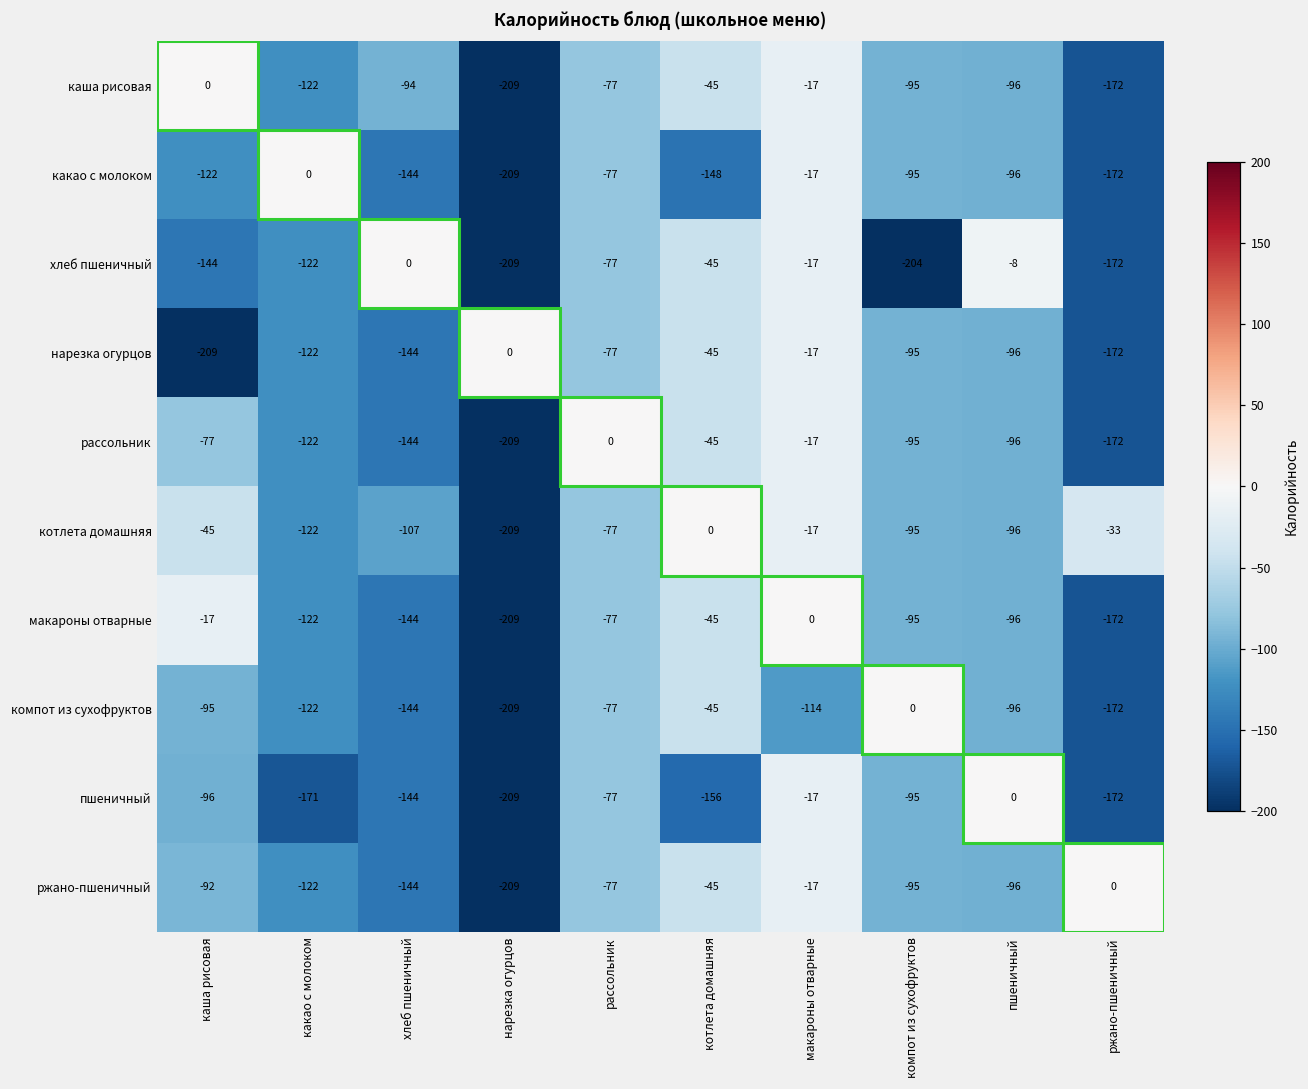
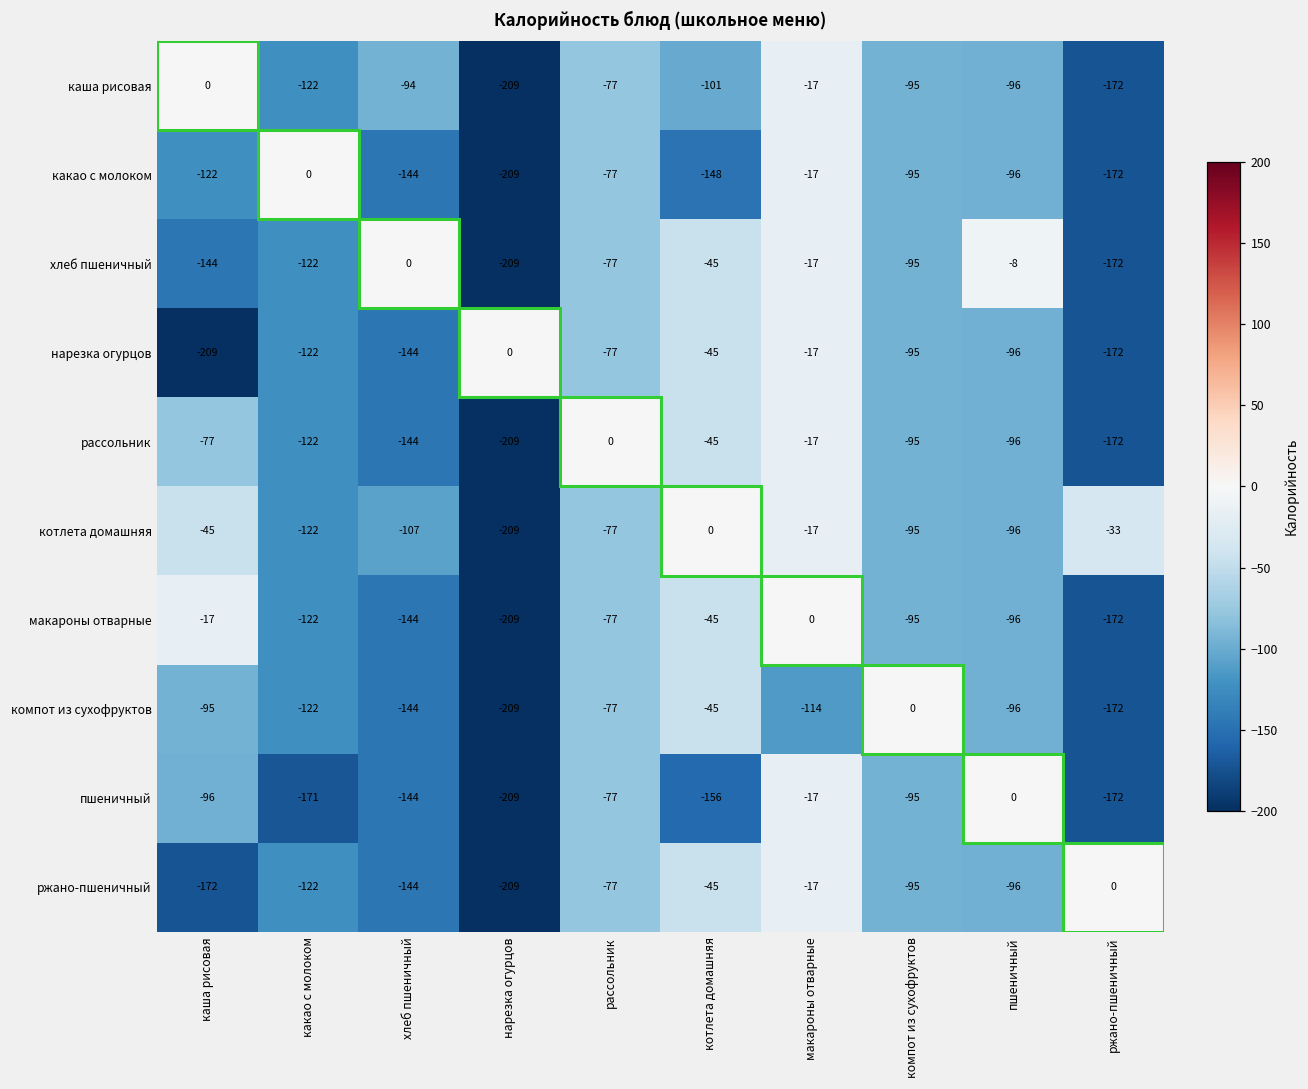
  {
    "каша рисовая": {
      "каша рисовая": 0,
      "какао с молоком": -122,
      "хлеб пшеничный": -94,
      "нарезка огурцов": -209,
      "рассольник": -77,
-     "котлета домашняя": -45,
+     "котлета домашняя": -101,
      "макароны отварные": -17,
      "компот из сухофруктов": -95,
      "пшеничный": -96,
      "ржано-пшеничный": -172
    },
    "какао с молоком": {
      "каша рисовая": -122,
      "какао с молоком": 0,
      "хлеб пшеничный": -144,
      "нарезка огурцов": -209,
      "рассольник": -77,
      "котлета домашняя": -148,
      "макароны отварные": -17,
      "компот из сухофруктов": -95,
      "пшеничный": -96,
      "ржано-пшеничный": -172
    },
    "хлеб пшеничный": {
      "каша рисовая": -144,
      "какао с молоком": -122,
      "хлеб пшеничный": 0,
      "нарезка огурцов": -209,
      "рассольник": -77,
      "котлета домашняя": -45,
      "макароны отварные": -17,
-     "компот из сухофруктов": -204,
+     "компот из сухофруктов": -95,
      "пшеничный": -8,
      "ржано-пшеничный": -172
    },
    "нарезка огурцов": {
      "каша рисовая": -209,
      "какао с молоком": -122,
      "хлеб пшеничный": -144,
      "нарезка огурцов": 0,
      "рассольник": -77,
      "котлета домашняя": -45,
      "макароны отварные": -17,
      "компот из сухофруктов": -95,
      "пшеничный": -96,
      "ржано-пшеничный": -172
    },
    "рассольник": {
      "каша рисовая": -77,
      "какао с молоком": -122,
      "хлеб пшеничный": -144,
      "нарезка огурцов": -209,
      "рассольник": 0,
      "котлета домашняя": -45,
      "макароны отварные": -17,
      "компот из сухофруктов": -95,
      "пшеничный": -96,
      "ржано-пшеничный": -172
    },
    "котлета домашняя": {
      "каша рисовая": -45,
      "какао с молоком": -122,
      "хлеб пшеничный": -107,
      "нарезка огурцов": -209,
      "рассольник": -77,
      "котлета домашняя": 0,
      "макароны отварные": -17,
      "компот из сухофруктов": -95,
      "пшеничный": -96,
      "ржано-пшеничный": -33
    },
    "макароны отварные": {
      "каша рисовая": -17,
      "какао с молоком": -122,
      "хлеб пшеничный": -144,
      "нарезка огурцов": -209,
      "рассольник": -77,
      "котлета домашняя": -45,
      "макароны отварные": 0,
      "компот из сухофруктов": -95,
      "пшеничный": -96,
      "ржано-пшеничный": -172
    },
    "компот из сухофруктов": {
      "каша рисовая": -95,
      "какао с молоком": -122,
      "хлеб пшеничный": -144,
      "нарезка огурцов": -209,
      "рассольник": -77,
      "котлета домашняя": -45,
      "макароны отварные": -114,
      "компот из сухофруктов": 0,
      "пшеничный": -96,
      "ржано-пшеничный": -172
    },
    "пшеничный": {
      "каша рисовая": -96,
      "какао с молоком": -171,
      "хлеб пшеничный": -144,
      "нарезка огурцов": -209,
      "рассольник": -77,
      "котлета домашняя": -156,
      "макароны отварные": -17,
      "компот из сухофруктов": -95,
      "пшеничный": 0,
      "ржано-пшеничный": -172
    },
    "ржано-пшеничный": {
-     "каша рисовая": -92,
+     "каша рисовая": -172,
      "какао с молоком": -122,
      "хлеб пшеничный": -144,
      "нарезка огурцов": -209,
      "рассольник": -77,
      "котлета домашняя": -45,
      "макароны отварные": -17,
      "компот из сухофруктов": -95,
      "пшеничный": -96,
      "ржано-пшеничный": 0
    }
  }
